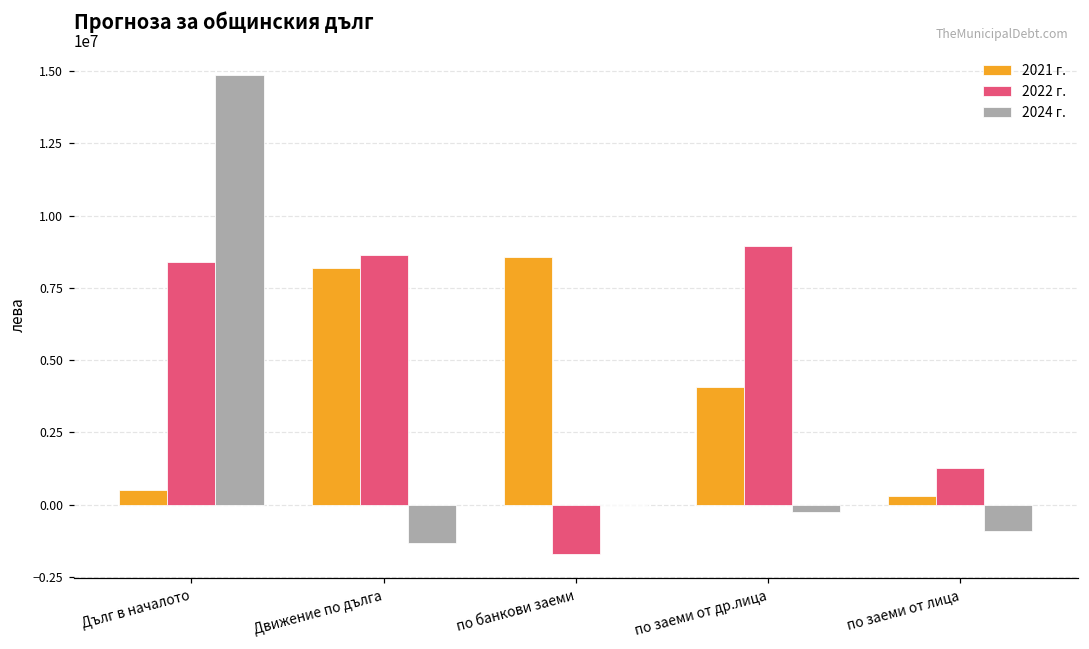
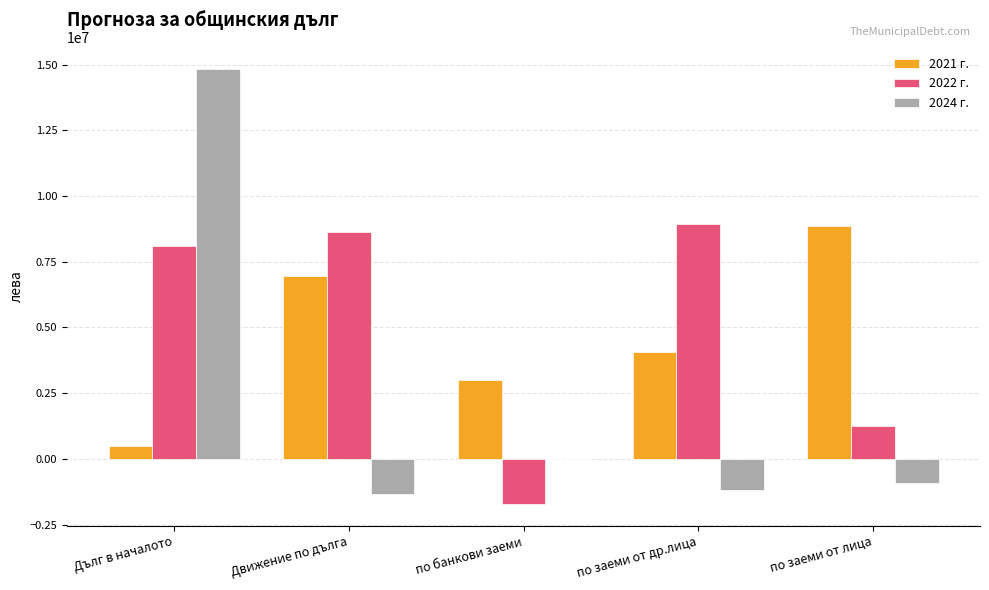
  {
    "2021 г.": {
      "Дълг в началото": 500000,
-     "Движение по дълга": 8200000,
-     "по банкови заеми": 8600000,
+     "Движение по дълга": 6900000,
+     "по банкови заеми": 3000000,
      "по заеми от др.лица": 4100000,
-     "по заеми от лица": 300000
+     "по заеми от лица": 8900000
    },
    "2022 г.": {
-     "Дълг в началото": 8400000,
+     "Дълг в началото": 8100000,
      "Движение по дълга": 8600000,
      "по банкови заеми": -1700000,
      "по заеми от др.лица": 8900000,
      "по заеми от лица": 1300000
    },
    "2024 г.": {
      "Дълг в началото": 14800000,
      "Движение по дълга": -1300000,
      "по банкови заеми": 0,
-     "по заеми от др.лица": -300000,
+     "по заеми от др.лица": -1200000,
      "по заеми от лица": -900000
    }
  }
